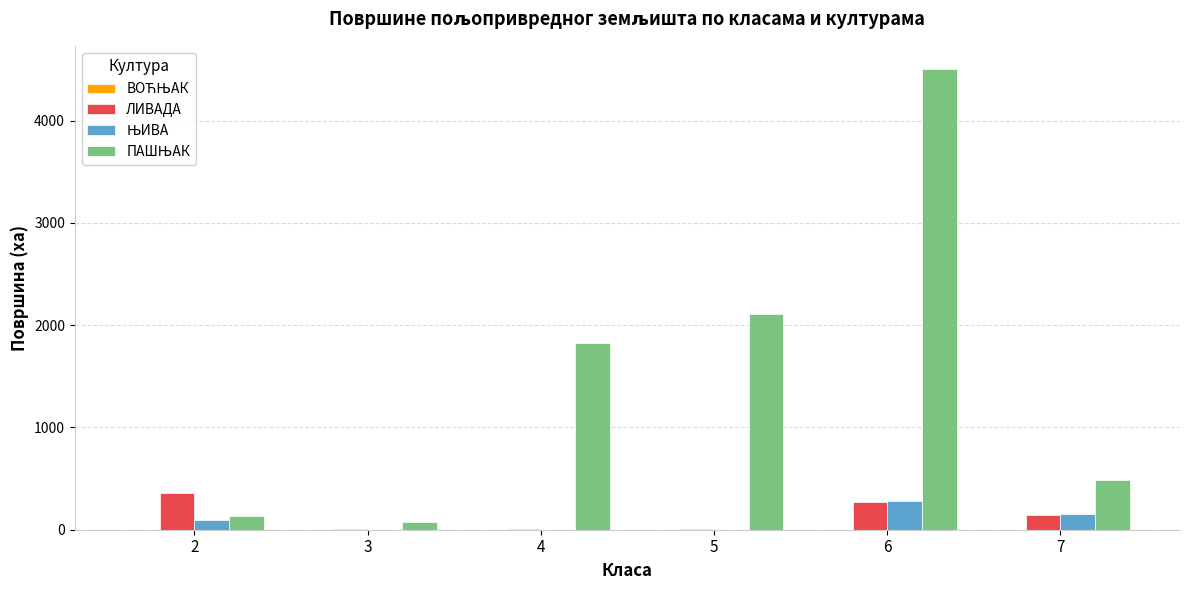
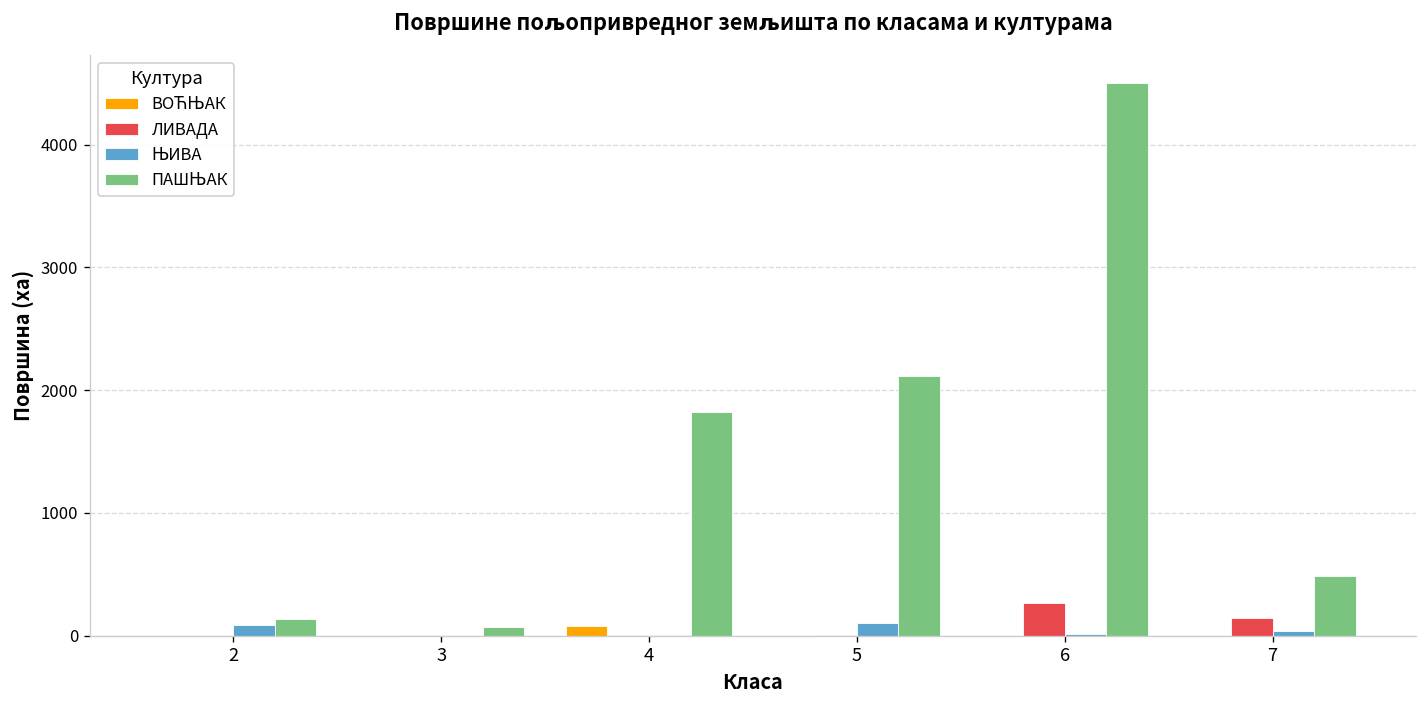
  {
    "ВОЋЊАК": {
-     "4": 0,
+     "4": 80,
      "6": 0,
      "7": 0
    },
    "ЛИВАДА": {
-     "2": 360,
+     "2": 0,
      "6": 270,
      "7": 140
    },
    "ЊИВА": {
      "2": 90,
-     "5": 0,
-     "6": 280,
-     "7": 160
+     "5": 100,
+     "6": 10,
+     "7": 40
    },
    "ПАШЊАК": {
      "2": 140,
      "3": 70,
      "4": 1820,
      "5": 2110,
      "6": 4510,
      "7": 480
    }
  }
